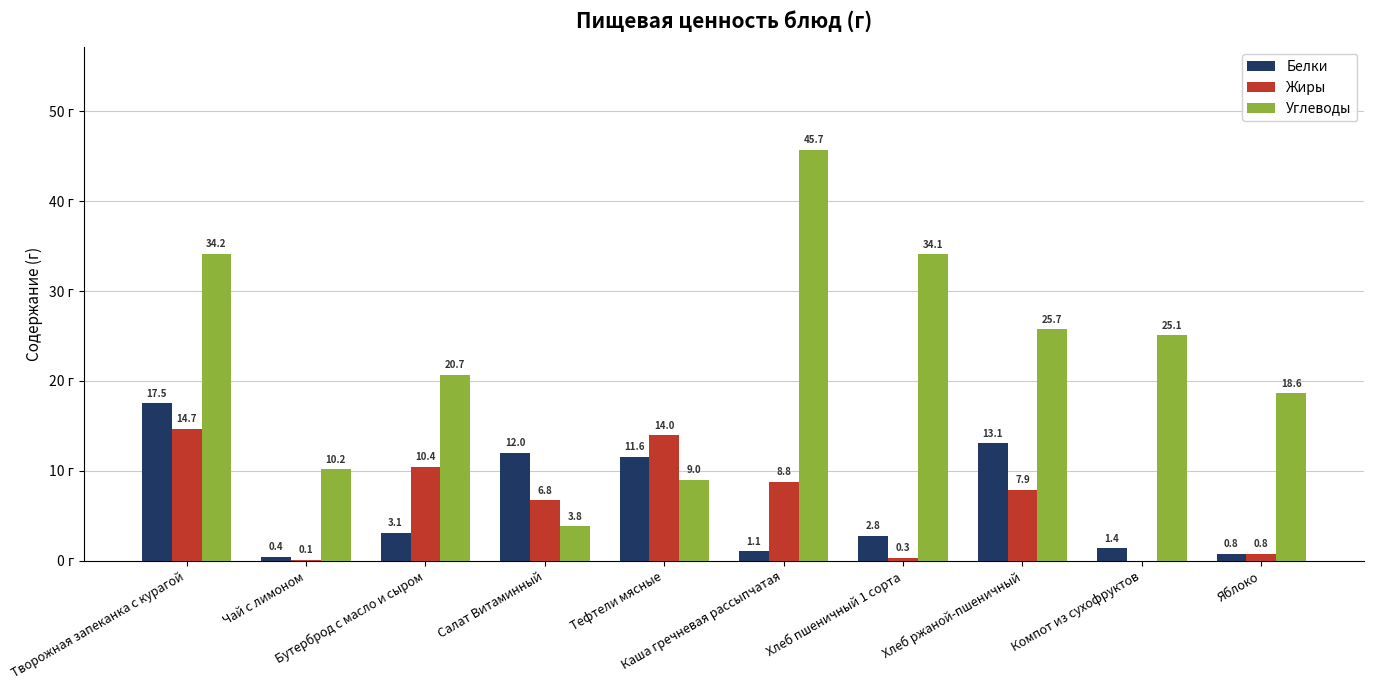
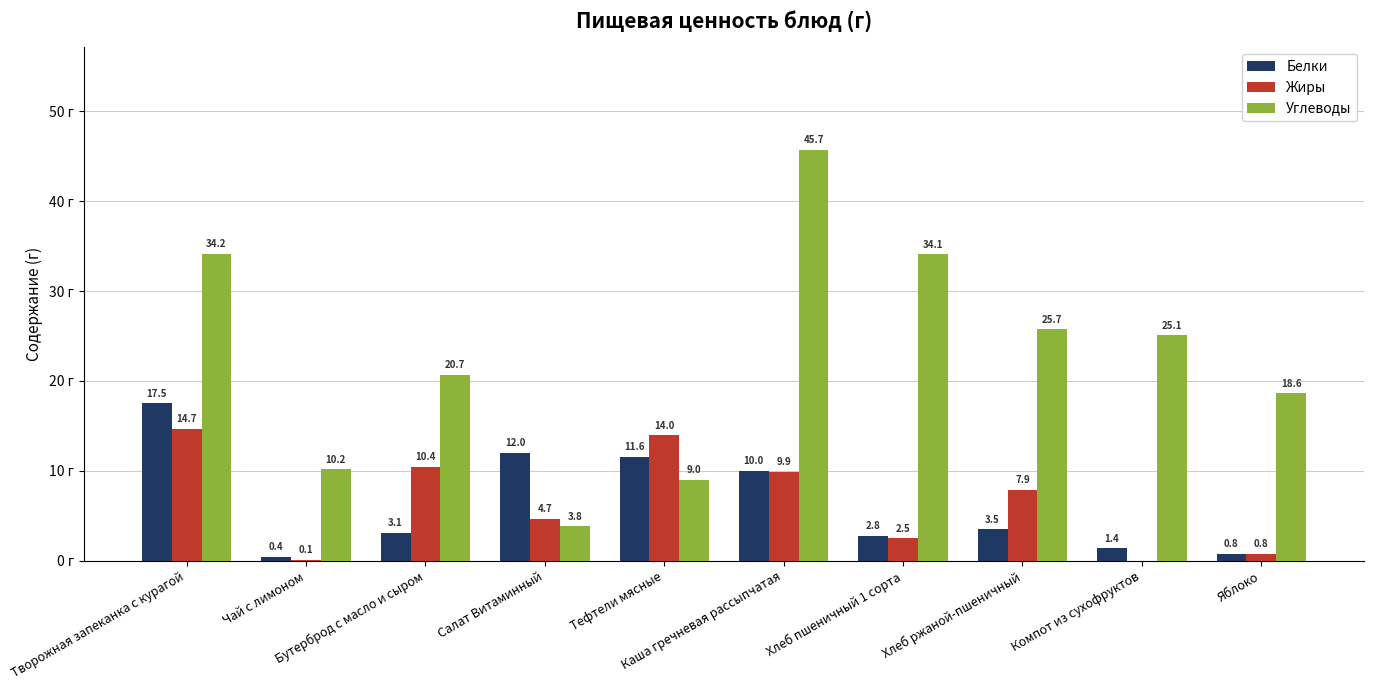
  {
    "Белки": {
      "Творожная запеканка с курагой": 17.5,
      "Чай с лимоном": 0.4,
      "Бутерброд с масло и сыром": 3.1,
      "Салат Витаминный": 12.0,
      "Тефтели мясные": 11.6,
-     "Каша гречневая рассыпчатая": 1.1,
+     "Каша гречневая рассыпчатая": 10.0,
      "Хлеб пшеничный 1 сорта": 2.8,
-     "Хлеб ржаной-пшеничный": 13.1,
+     "Хлеб ржаной-пшеничный": 3.5,
      "Компот из сухофруктов": 1.4,
      "Яблоко": 0.8
    },
    "Жиры": {
      "Творожная запеканка с курагой": 14.7,
      "Чай с лимоном": 0.1,
      "Бутерброд с масло и сыром": 10.4,
-     "Салат Витаминный": 6.8,
+     "Салат Витаминный": 4.7,
      "Тефтели мясные": 14.0,
-     "Каша гречневая рассыпчатая": 8.8,
-     "Хлеб пшеничный 1 сорта": 0.3,
+     "Каша гречневая рассыпчатая": 9.9,
+     "Хлеб пшеничный 1 сорта": 2.5,
      "Хлеб ржаной-пшеничный": 7.9,
      "Яблоко": 0.8
    },
    "Углеводы": {
      "Творожная запеканка с курагой": 34.2,
      "Чай с лимоном": 10.2,
      "Бутерброд с масло и сыром": 20.7,
      "Салат Витаминный": 3.8,
      "Тефтели мясные": 9.0,
      "Каша гречневая рассыпчатая": 45.7,
      "Хлеб пшеничный 1 сорта": 34.1,
      "Хлеб ржаной-пшеничный": 25.7,
      "Компот из сухофруктов": 25.1,
      "Яблоко": 18.6
    }
  }
